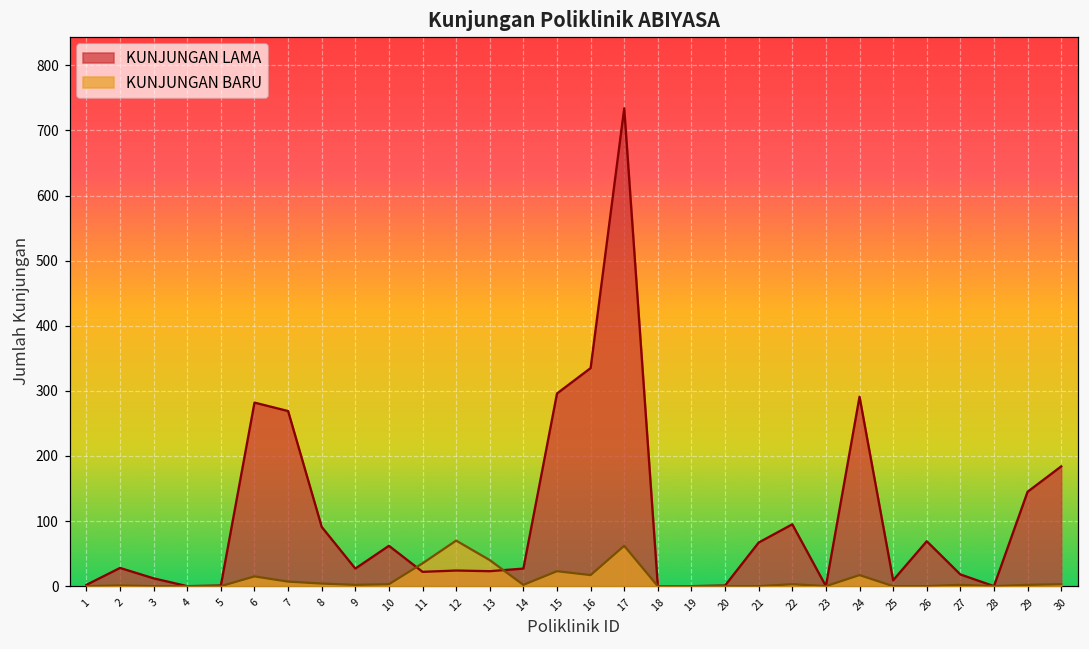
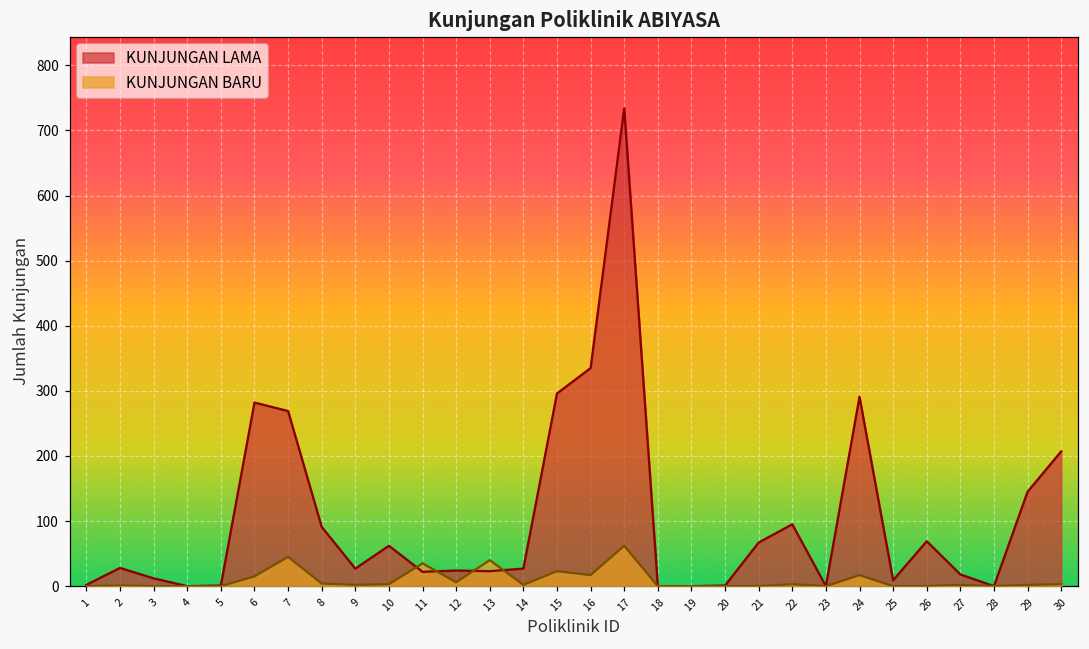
  {
    "KUNJUNGAN LAMA": {
      "2": 30,
      "3": 10,
      "6": 280,
      "7": 270,
      "8": 90,
      "9": 30,
      "10": 60,
      "11": 20,
      "12": 20,
      "13": 20,
      "14": 30,
      "15": 300,
      "16": 340,
      "17": 730,
      "21": 70,
      "22": 100,
      "24": 290,
      "25": 10,
      "26": 70,
      "27": 20,
      "29": 150,
-     "30": 180
+     "30": 210
    },
    "KUNJUNGAN BARU": {
      "2": 0,
      "3": 0,
      "6": 20,
-     "7": 10,
+     "7": 50,
      "8": 0,
      "9": 0,
      "10": 0,
      "11": 40,
-     "12": 70,
+     "12": 10,
      "13": 40,
      "14": 0,
      "15": 20,
      "16": 20,
      "17": 60,
      "21": 0,
      "22": 0,
      "24": 20,
      "25": 0,
      "26": 0,
      "27": 0,
      "29": 0,
      "30": 0
    }
  }
